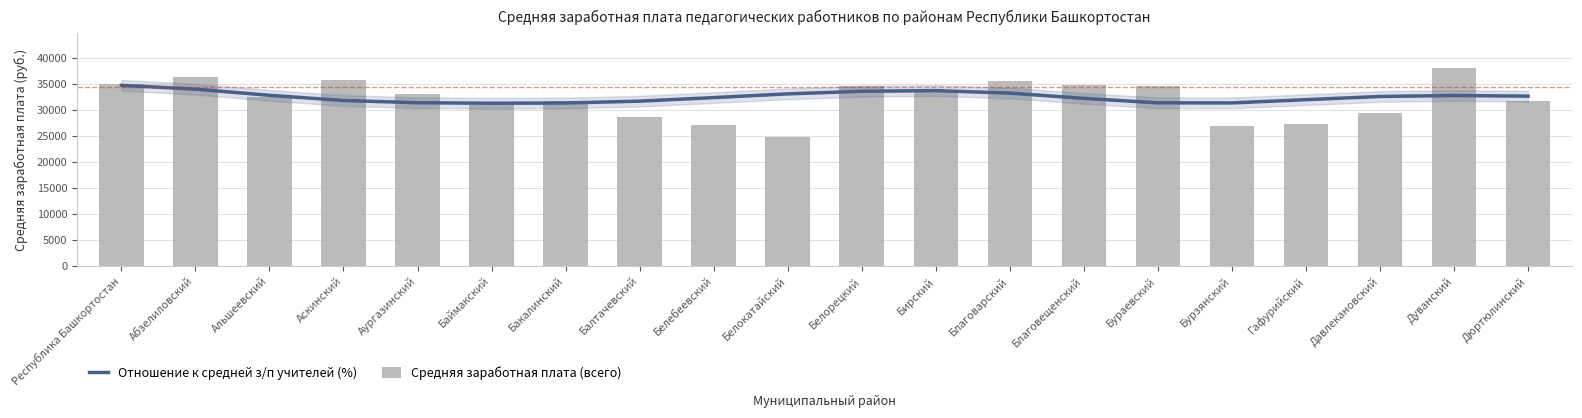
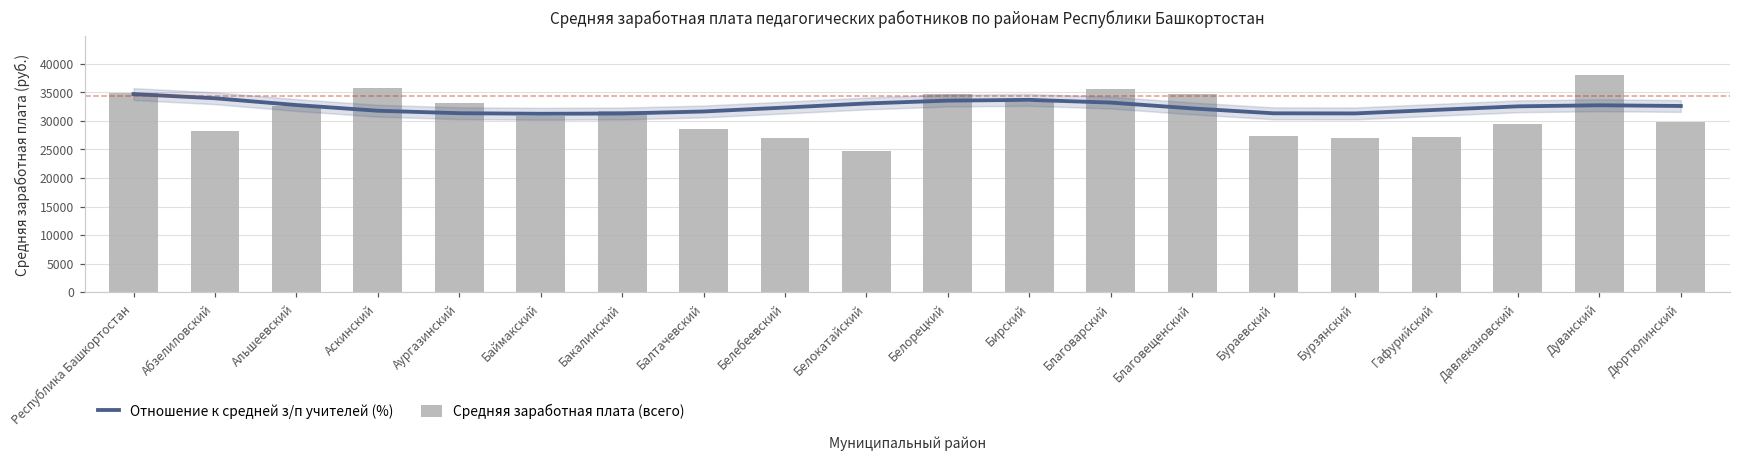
  {
    "Средняя заработная плата (всего)": {
      "Республика Башкортостан": 35000,
-     "Абзелиловский": 36000,
+     "Абзелиловский": 28000,
      "Альшеевский": 33000,
      "Аскинский": 36000,
      "Аургазинский": 33000,
      "Баймакский": 31000,
      "Бакалинский": 32000,
      "Балтачевский": 29000,
      "Белебеевский": 27000,
      "Белокатайский": 25000,
      "Белорецкий": 35000,
      "Бирский": 33000,
      "Благоварский": 36000,
      "Благовещенский": 35000,
-     "Бураевский": 35000,
+     "Бураевский": 27000,
      "Бурзянский": 27000,
      "Гафурийский": 27000,
      "Давлекановский": 29000,
      "Дуванский": 38000,
-     "Дюртюлинский": 32000
+     "Дюртюлинский": 30000
    }
  }
